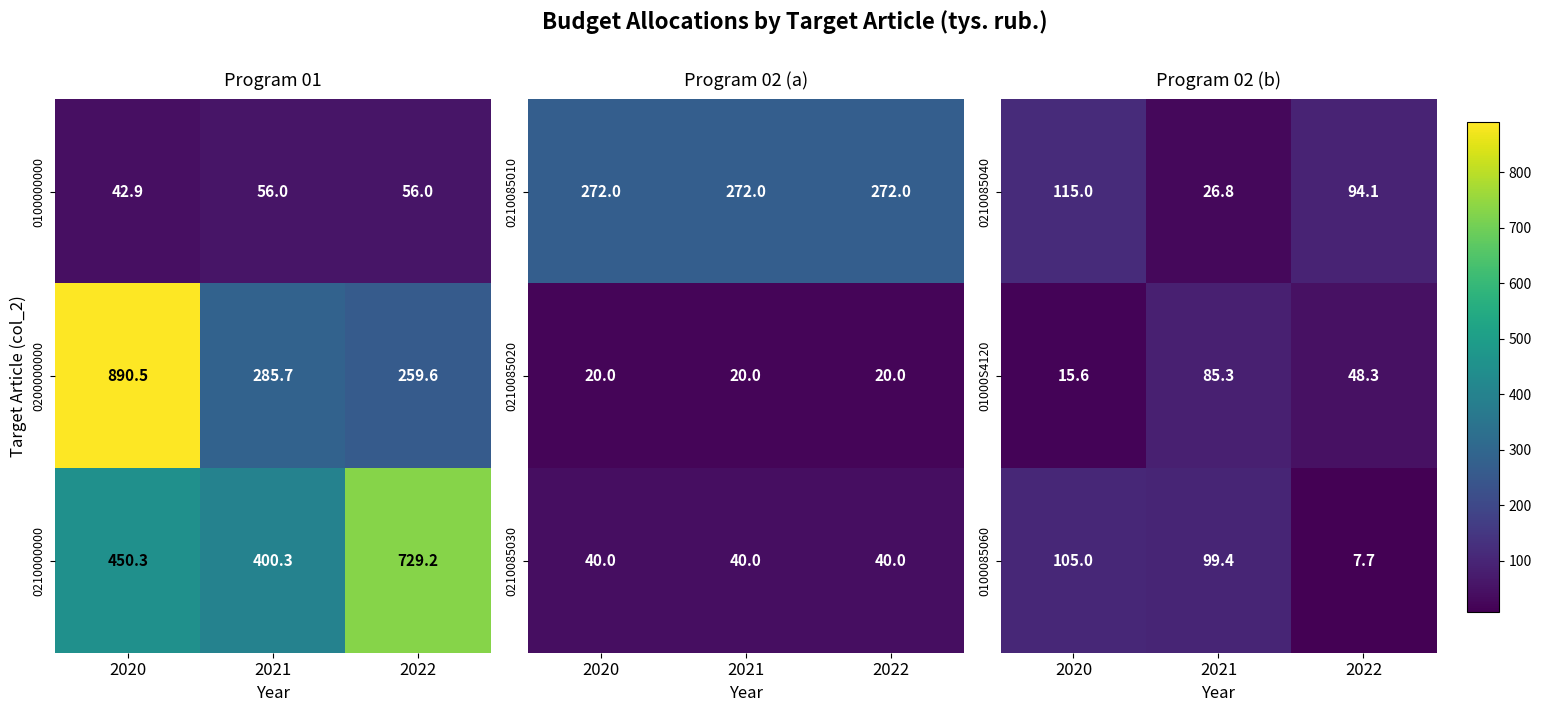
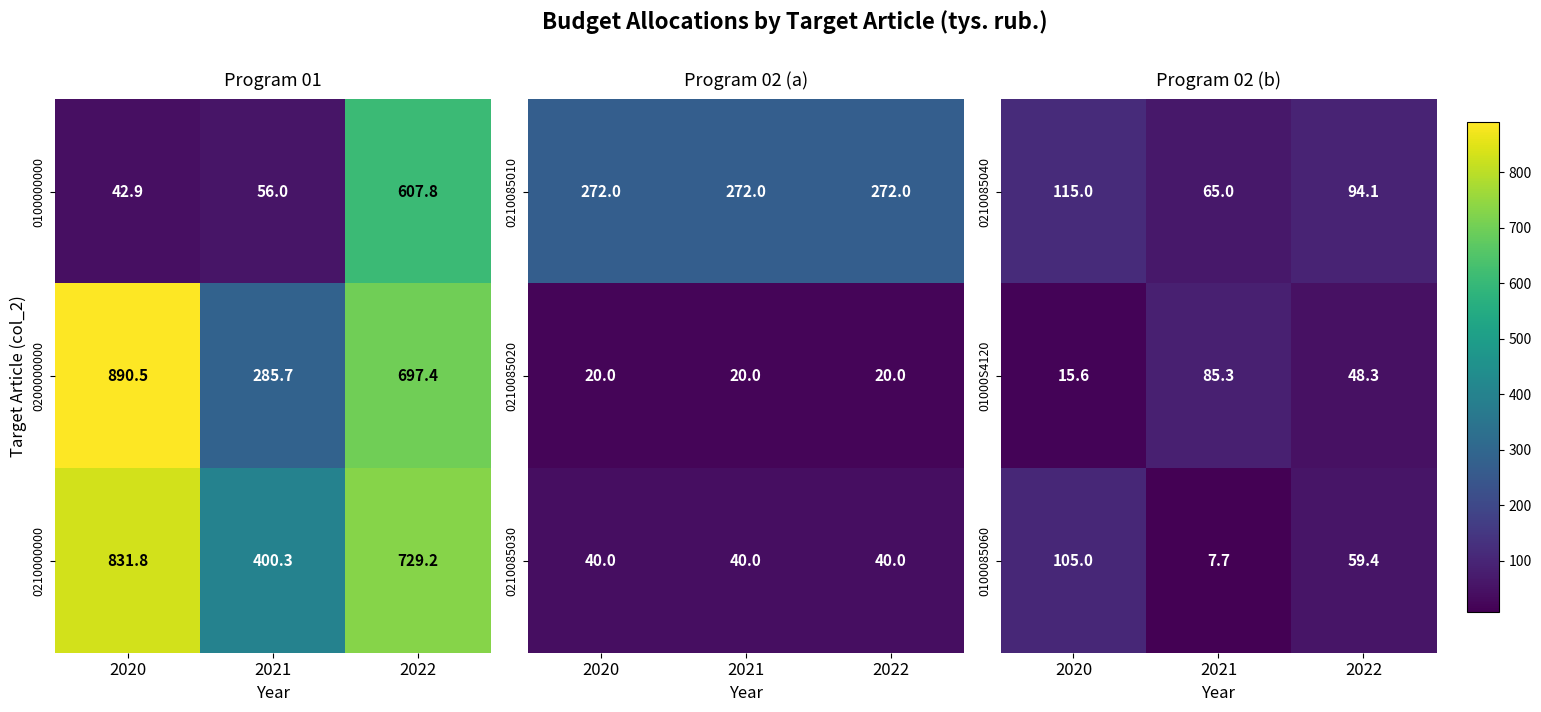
  {
    "Program 01": {
      "0100000000": {
        "2020": 42.9,
        "2021": 56.0,
-       "2022": 56.0
+       "2022": 607.8
      },
      "0200000000": {
        "2020": 890.5,
        "2021": 285.7,
-       "2022": 259.6
+       "2022": 697.4
      },
      "0210000000": {
-       "2020": 450.3,
+       "2020": 831.8,
        "2021": 400.3,
        "2022": 729.2
      }
    },
    "Program 02 (a)": {
      "0210085010": {
        "2020": 272.0,
        "2021": 272.0,
        "2022": 272.0
      },
      "0210085020": {
        "2020": 20.0,
        "2021": 20.0,
        "2022": 20.0
      },
      "0210085030": {
        "2020": 40.0,
        "2021": 40.0,
        "2022": 40.0
      }
    },
    "Program 02 (b)": {
      "0210085040": {
        "2020": 115.0,
-       "2021": 26.8,
+       "2021": 65.0,
        "2022": 94.1
      },
      "01000S4120": {
        "2020": 15.6,
        "2021": 85.3,
        "2022": 48.3
      },
      "0100085060": {
        "2020": 105.0,
-       "2021": 99.4,
-       "2022": 7.7
+       "2021": 7.7,
+       "2022": 59.4
      }
    }
  }
